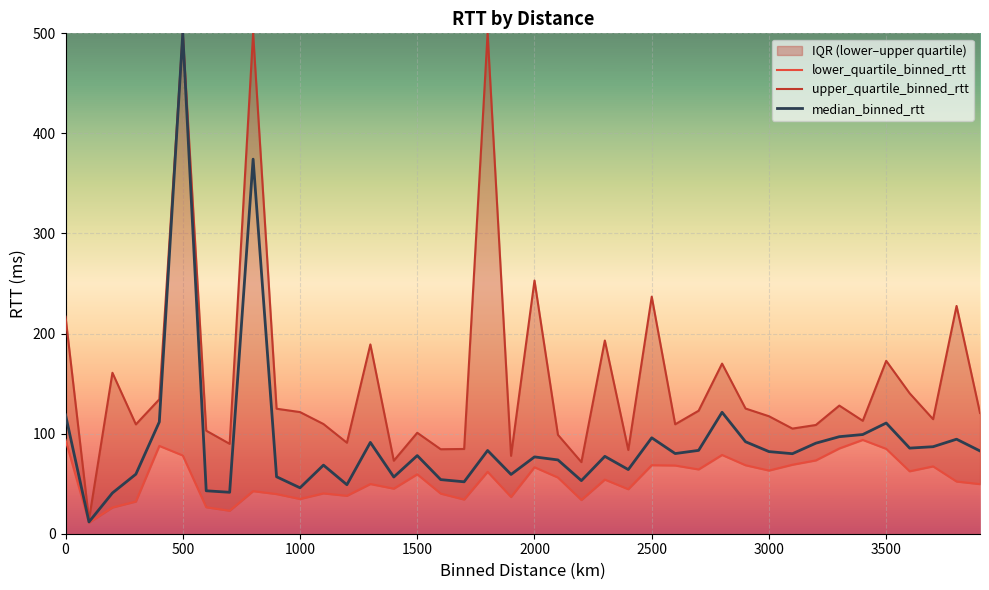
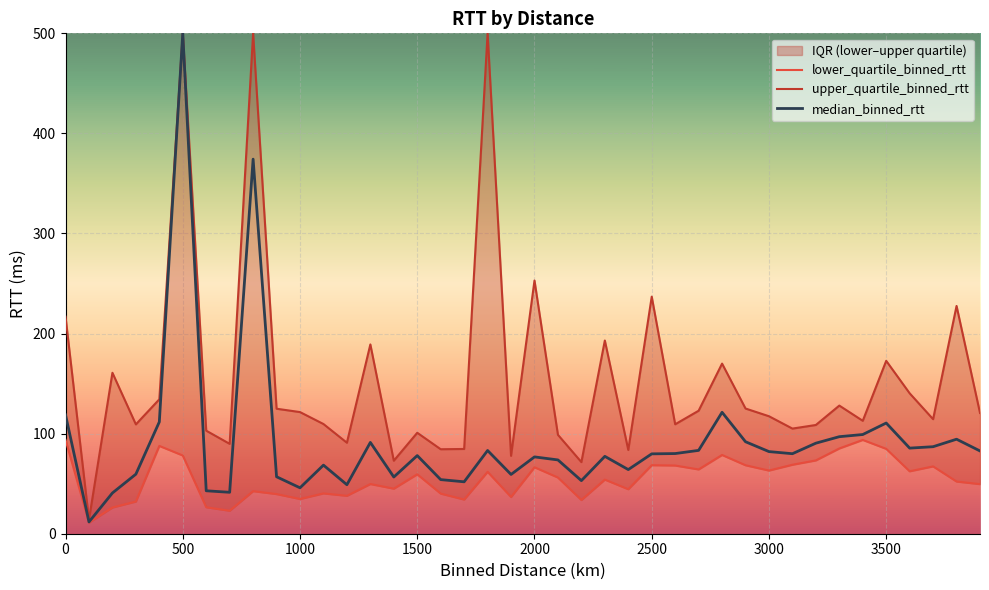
  {
    "median_binned_rtt": {
      "0": 119,
      "1000": 46,
      "1500": 78,
      "2000": 77,
-     "2500": 96,
+     "2500": 80,
      "3000": 82,
      "3500": 111
    }
  }
